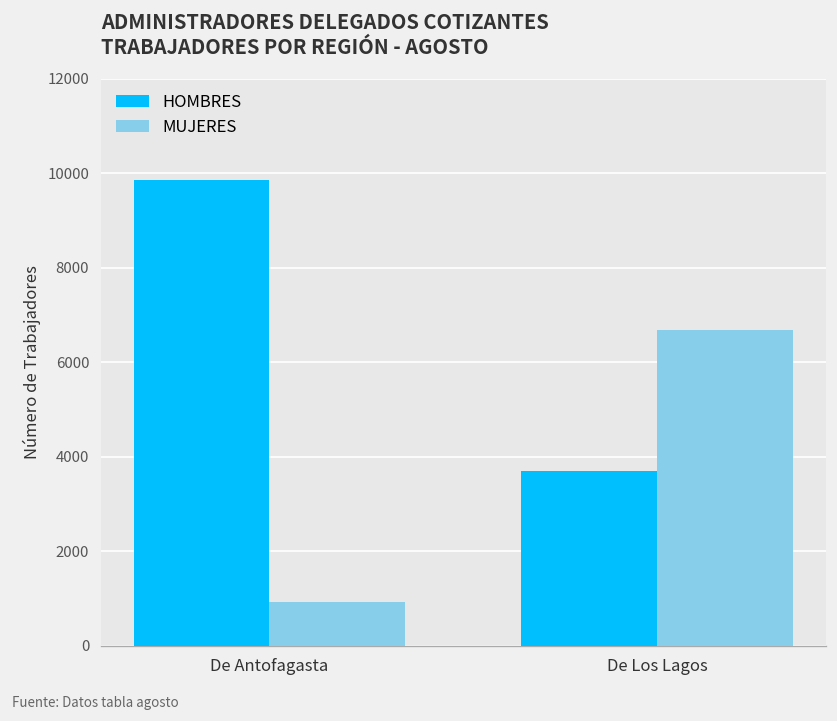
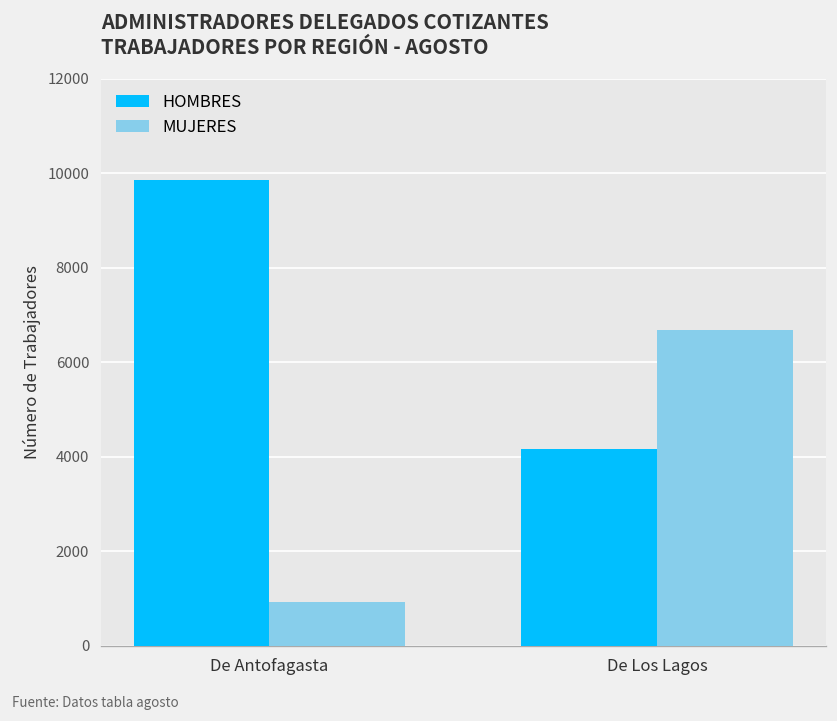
  {
    "HOMBRES": {
      "De Antofagasta": 9800,
-     "De Los Lagos": 3700
+     "De Los Lagos": 4200
    },
    "MUJERES": {
      "De Antofagasta": 900,
      "De Los Lagos": 6700
    }
  }
